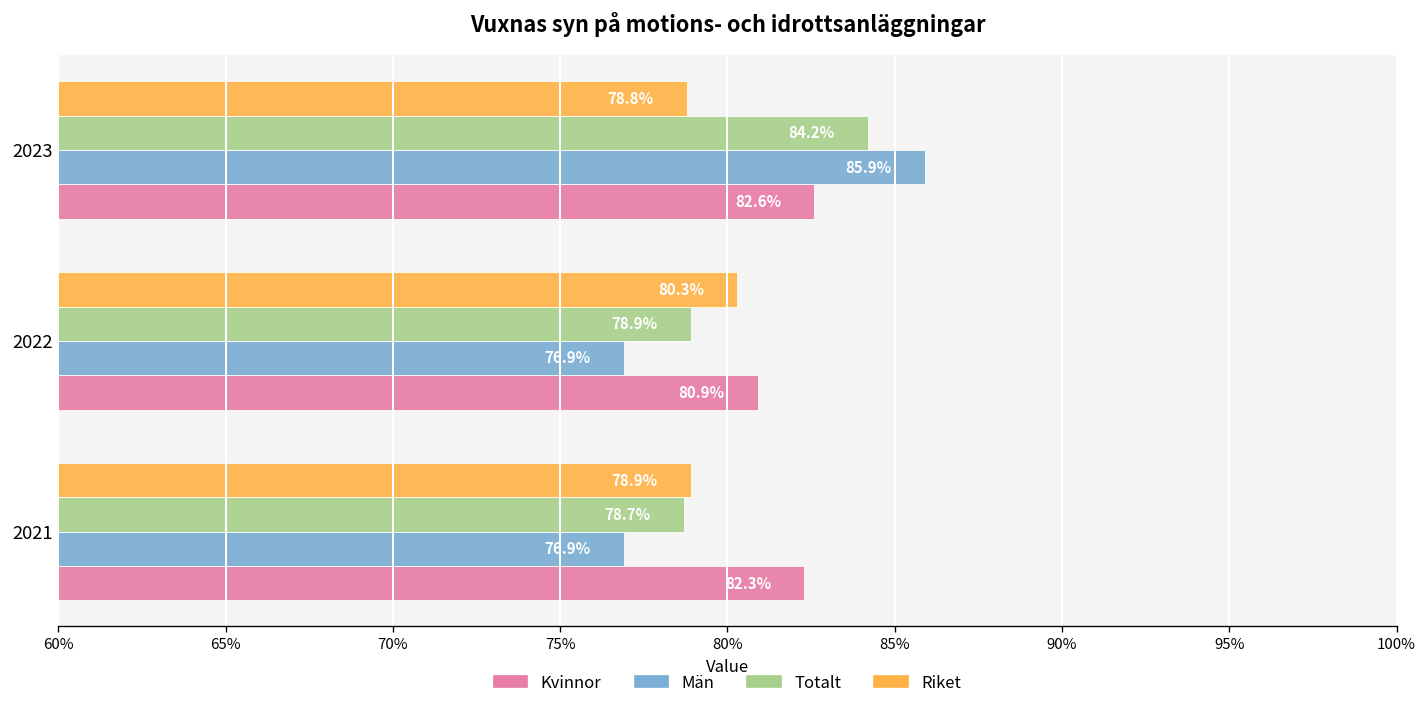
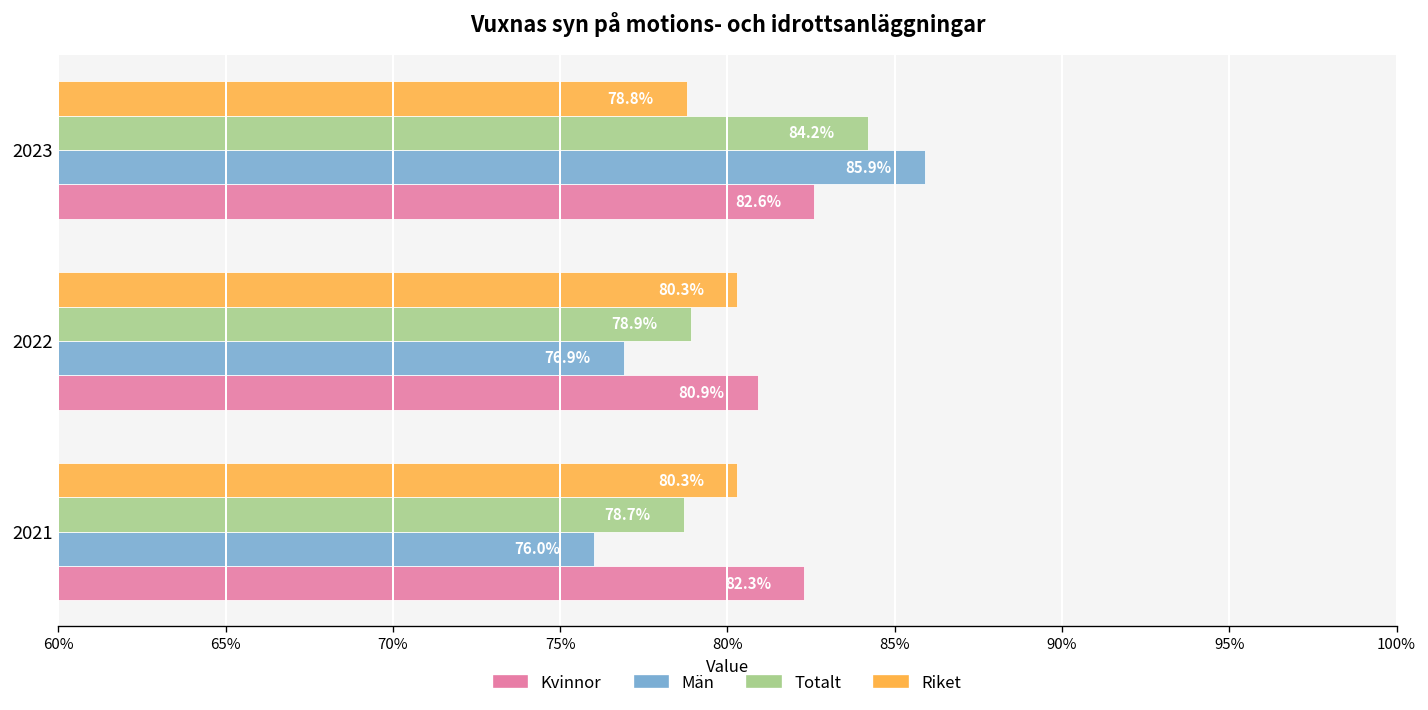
  {
    "Kvinnor": {
      "2023": "82.6%",
      "2022": "80.9%",
      "2021": "82.3%"
    },
    "Män": {
      "2023": "85.9%",
      "2022": "76.9%",
-     "2021": "76.9%"
+     "2021": "76.0%"
    },
    "Totalt": {
      "2023": "84.2%",
      "2022": "78.9%",
      "2021": "78.7%"
    },
    "Riket": {
      "2023": "78.8%",
      "2022": "80.3%",
-     "2021": "78.9%"
+     "2021": "80.3%"
    }
  }
